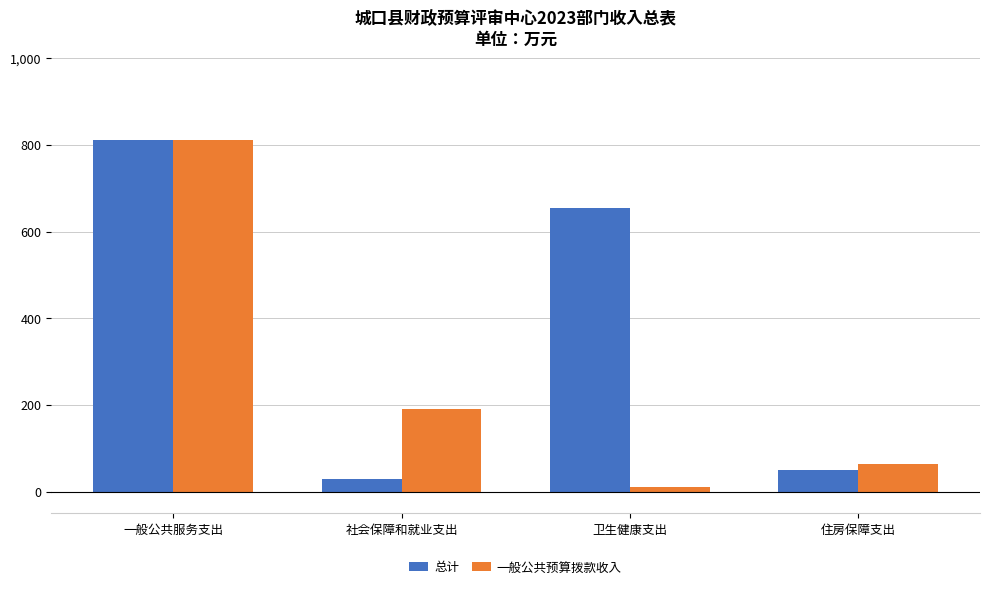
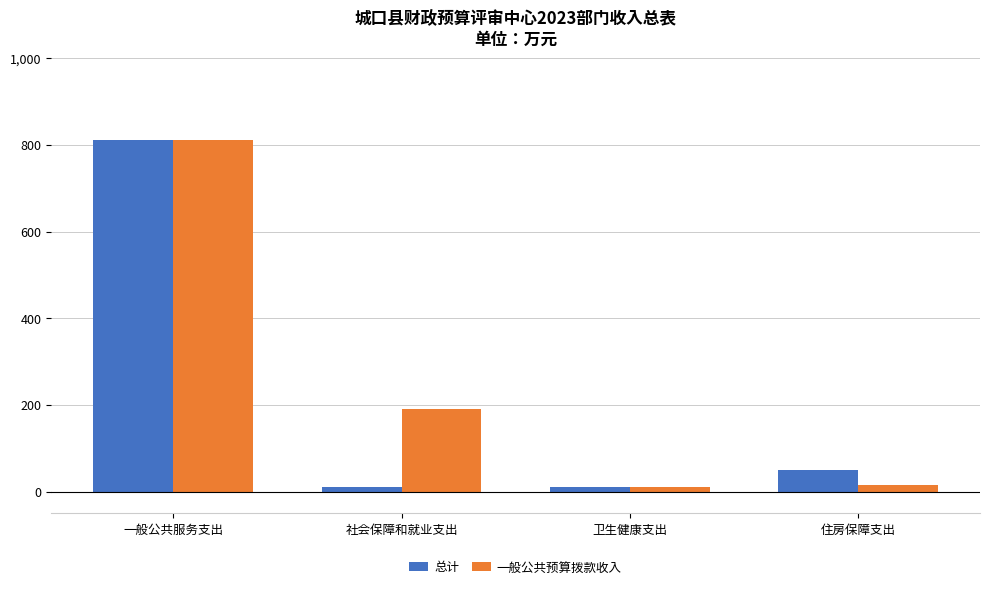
  {
    "总计": {
      "一般公共服务支出": 810,
-     "社会保障和就业支出": 30,
-     "卫生健康支出": 650,
+     "社会保障和就业支出": 10,
+     "卫生健康支出": 10,
      "住房保障支出": 50
    },
    "一般公共预算拨款收入": {
      "一般公共服务支出": 810,
      "社会保障和就业支出": 190,
      "卫生健康支出": 10,
-     "住房保障支出": 60
+     "住房保障支出": 10
    }
  }
